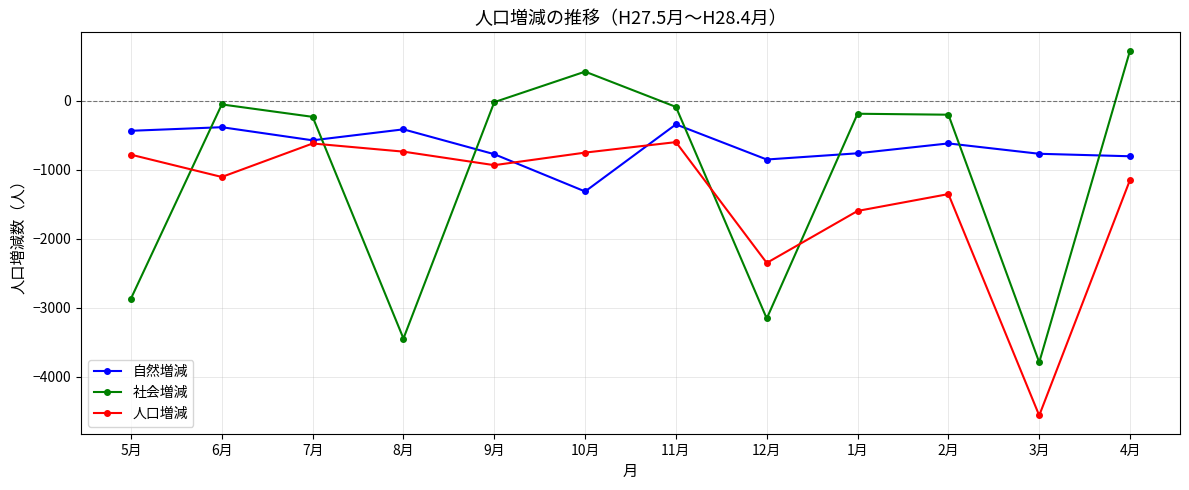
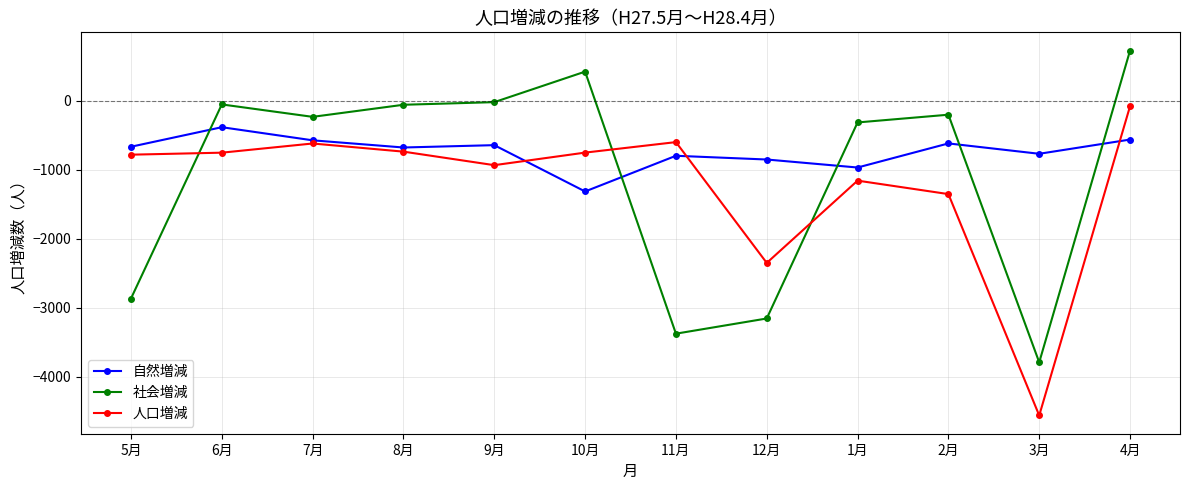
  {
    "自然増減": {
-     "5月": -400,
+     "5月": -700,
      "6月": -400,
      "7月": -600,
-     "8月": -400,
-     "9月": -800,
+     "8月": -700,
+     "9月": -600,
      "10月": -1300,
-     "11月": -300,
+     "11月": -800,
      "12月": -900,
-     "1月": -800,
+     "1月": -1000,
      "2月": -600,
      "3月": -800,
-     "4月": -800
+     "4月": -600
    },
    "社会増減": {
      "5月": -2900,
      "6月": -100,
      "7月": -200,
-     "8月": -3400,
+     "8月": -100,
      "9月": 0,
      "10月": 400,
-     "11月": -100,
+     "11月": -3400,
      "12月": -3200,
-     "1月": -200,
+     "1月": -300,
      "2月": -200,
      "3月": -3800,
      "4月": 700
    },
    "人口増減": {
      "5月": -800,
-     "6月": -1100,
+     "6月": -800,
      "7月": -600,
      "8月": -700,
      "9月": -900,
      "10月": -800,
      "11月": -600,
      "12月": -2400,
-     "1月": -1600,
+     "1月": -1200,
      "2月": -1400,
      "3月": -4600,
-     "4月": -1100
+     "4月": -100
    }
  }
